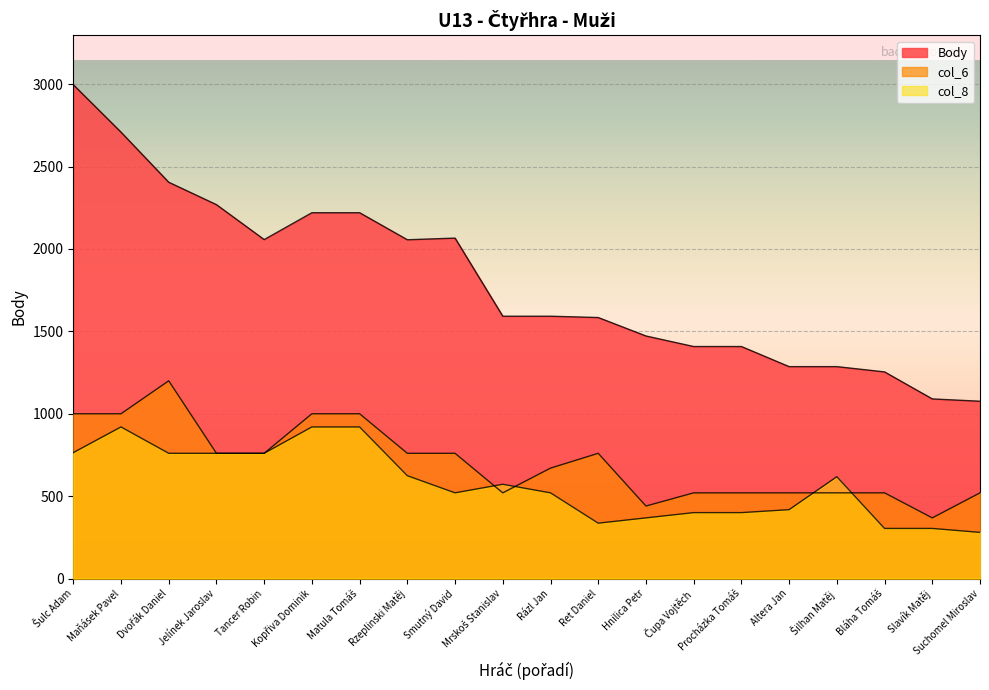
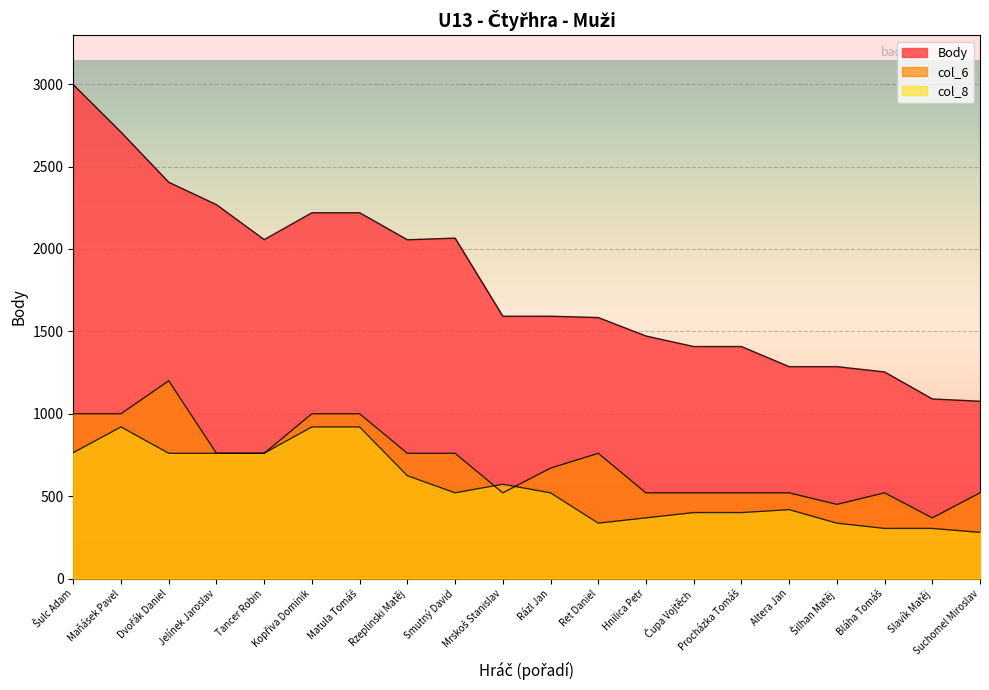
  {
    "Body": {
      "Šulc Adam": 3000,
      "Maňásek Pavel": 2710,
      "Dvořák Daniel": 2410,
      "Jelínek Jaroslav": 2270,
      "Tancer Robin": 2060,
      "Kopřiva Dominik": 2220,
      "Matula Tomáš": 2220,
      "Rzeplinski Matěj": 2060,
      "Smutný David": 2070,
      "Mrskoš Stanislav": 1590,
      "Rázl Jan": 1590,
      "Ret Daniel": 1580,
      "Hnilica Petr": 1470,
      "Čupa Vojtěch": 1410,
      "Procházka Tomáš": 1410,
      "Altera Jan": 1290,
      "Šilhan Matěj": 1290,
      "Bláha Tomáš": 1250,
      "Slavík Matěj": 1090,
      "Suchomel Miroslav": 1080
    },
    "col_6": {
      "Šulc Adam": 1000,
      "Maňásek Pavel": 1000,
      "Dvořák Daniel": 1200,
      "Kopřiva Dominik": 1000,
      "Matula Tomáš": 1000,
      "Rzeplinski Matěj": 760,
      "Smutný David": 760,
      "Mrskoš Stanislav": 520,
      "Rázl Jan": 670,
      "Ret Daniel": 760,
-     "Hnilica Petr": 440,
+     "Hnilica Petr": 520,
      "Čupa Vojtěch": 520,
      "Procházka Tomáš": 520,
      "Altera Jan": 520,
-     "Šilhan Matěj": 520,
+     "Šilhan Matěj": 450,
      "Bláha Tomáš": 520,
      "Slavík Matěj": 370,
      "Suchomel Miroslav": 520
    },
    "col_8": {
      "Šulc Adam": 760,
      "Maňásek Pavel": 920,
      "Dvořák Daniel": 760,
      "Kopřiva Dominik": 920,
      "Matula Tomáš": 920,
      "Rzeplinski Matěj": 620,
      "Smutný David": 520,
      "Mrskoš Stanislav": 570,
      "Rázl Jan": 520,
      "Ret Daniel": 340,
      "Hnilica Petr": 370,
      "Čupa Vojtěch": 400,
      "Procházka Tomáš": 400,
      "Altera Jan": 420,
-     "Šilhan Matěj": 620,
+     "Šilhan Matěj": 340,
      "Bláha Tomáš": 300,
      "Slavík Matěj": 300,
      "Suchomel Miroslav": 280
    }
  }
